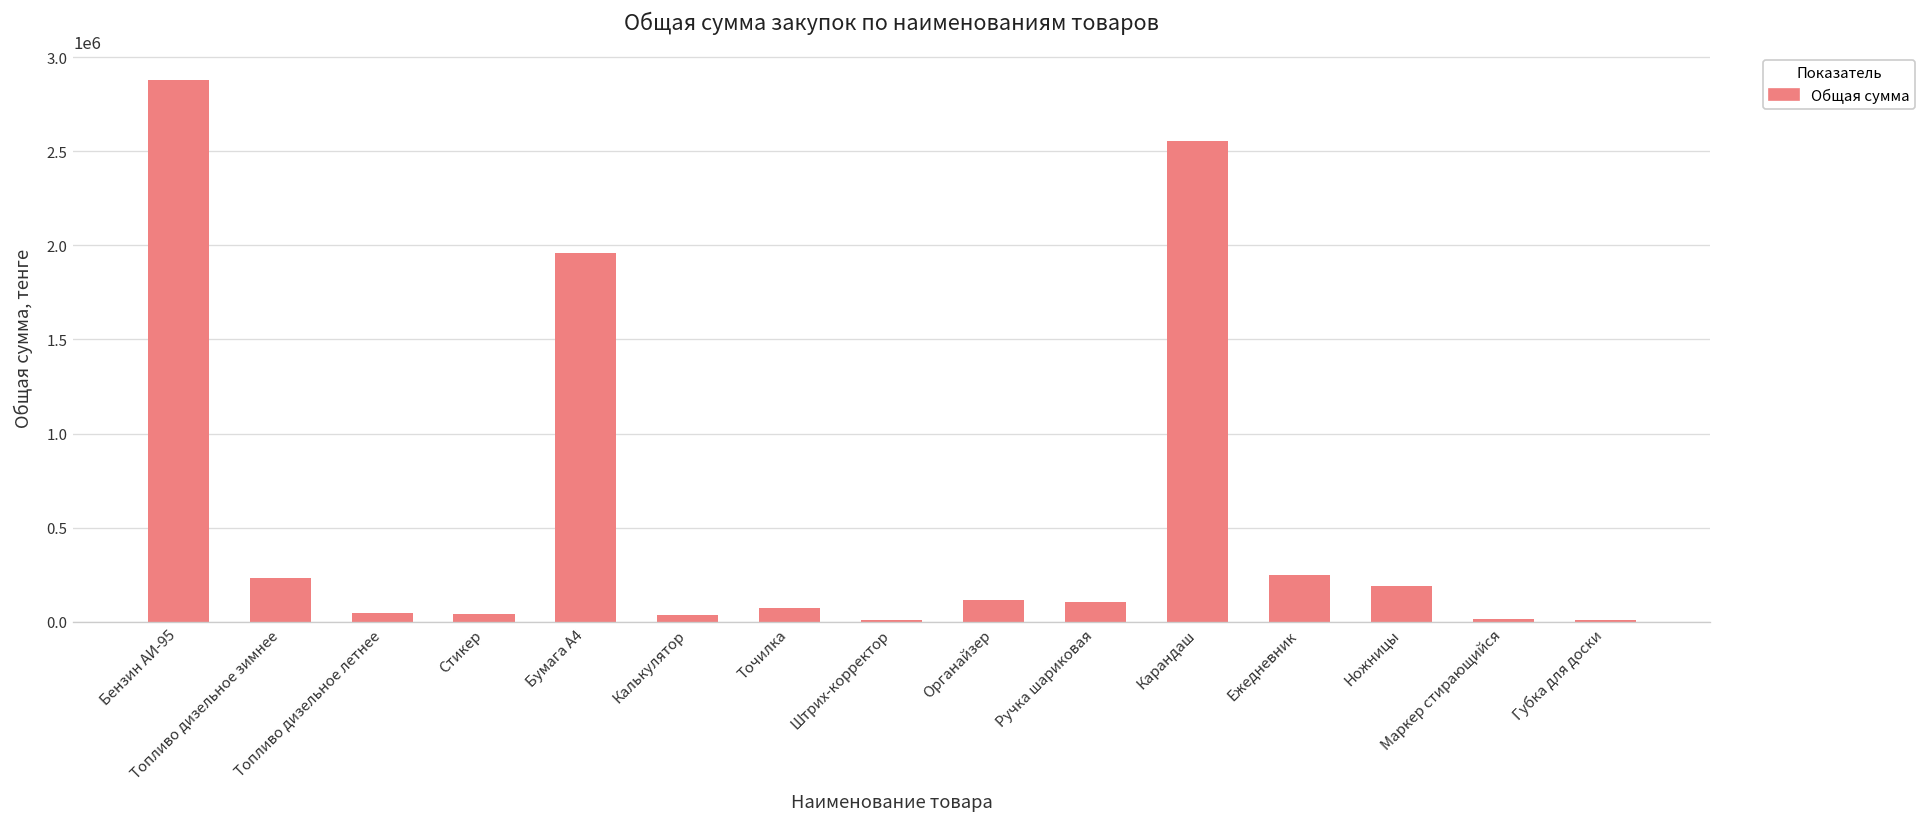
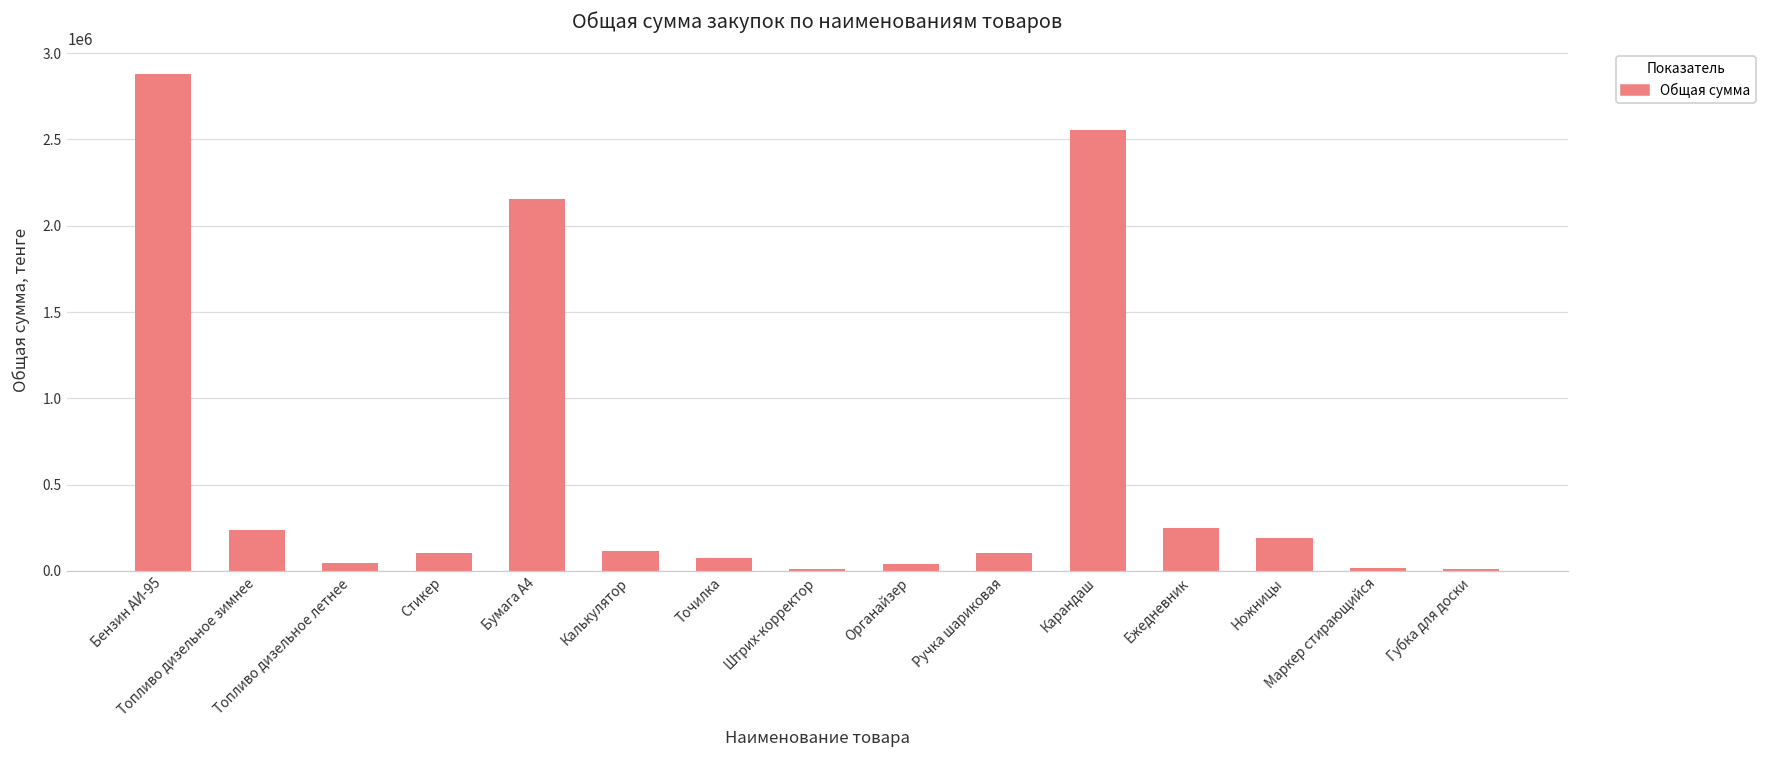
  {
    "Бензин АИ-95": 2880000,
    "Топливо дизельное зимнее": 240000,
    "Топливо дизельное летнее": 40000,
-   "Стикер": 40000,
-   "Бумага А4": 1960000,
-   "Калькулятор": 40000,
+   "Стикер": 110000,
+   "Бумага А4": 2150000,
+   "Калькулятор": 120000,
    "Точилка": 70000,
-   "Органайзер": 110000,
+   "Органайзер": 40000,
    "Ручка шариковая": 110000,
    "Карандаш": 2550000,
    "Ежедневник": 250000,
    "Ножницы": 190000
  }
